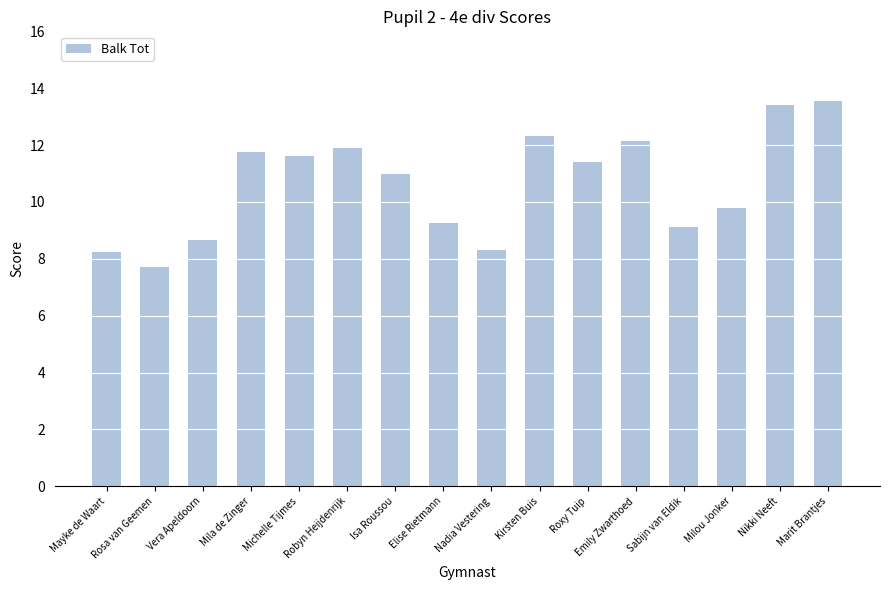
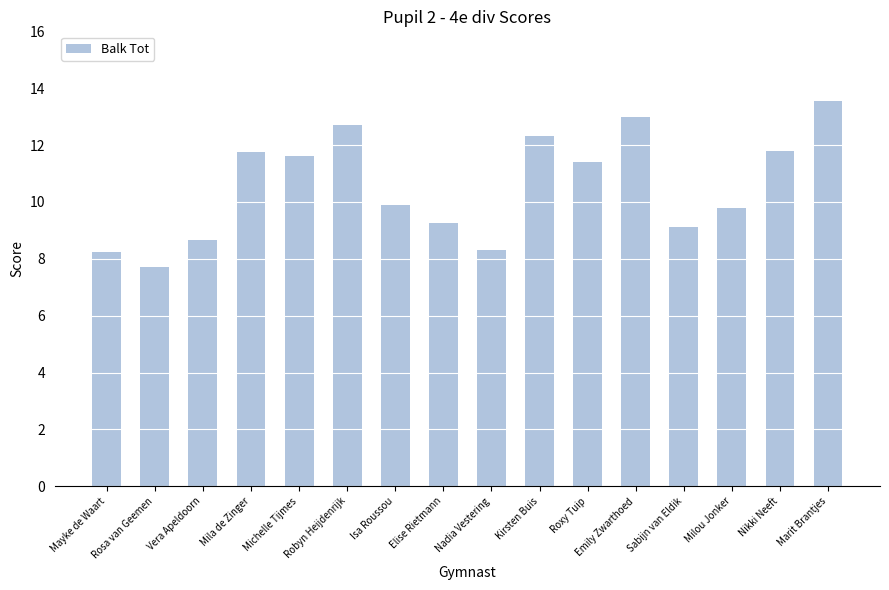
  {
    "Mayke de Waart": 8.3,
    "Rosa van Geemen": 7.7,
    "Vera Apeldoorn": 8.7,
    "Mila de Zinger": 11.8,
    "Michelle Tijmes": 11.6,
-   "Robyn Heijdenrijk": 11.9,
-   "Isa Roussou": 11.0,
+   "Robyn Heijdenrijk": 12.7,
+   "Isa Roussou": 9.9,
    "Elise Rietmann": 9.3,
    "Nadia Vestering": 8.3,
    "Kirsten Buis": 12.3,
    "Roxy Tuip": 11.4,
-   "Emily Zwarthoed": 12.2,
+   "Emily Zwarthoed": 13.0,
    "Sabijn van Eldik": 9.1,
    "Milou Jonker": 9.8,
-   "Nikki Neeft": 13.4,
+   "Nikki Neeft": 11.8,
    "Marit Brantjes": 13.6
  }
